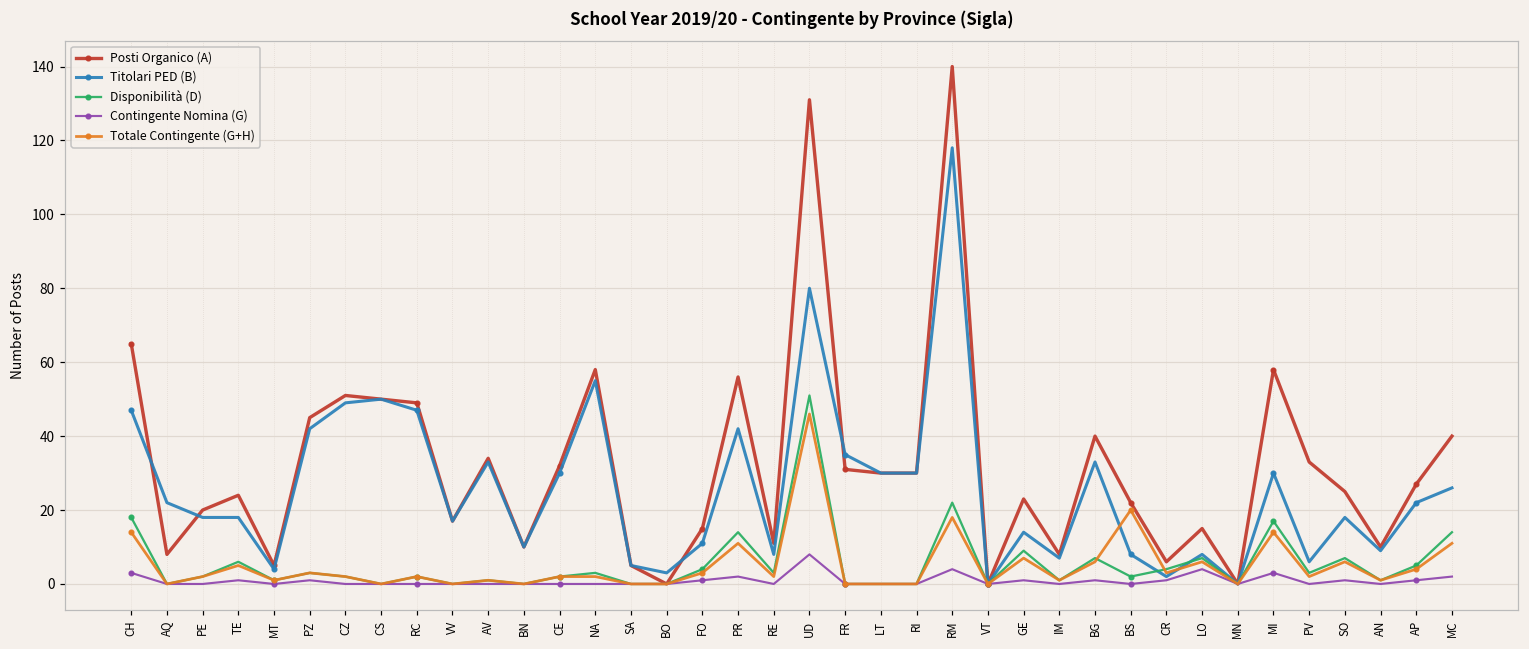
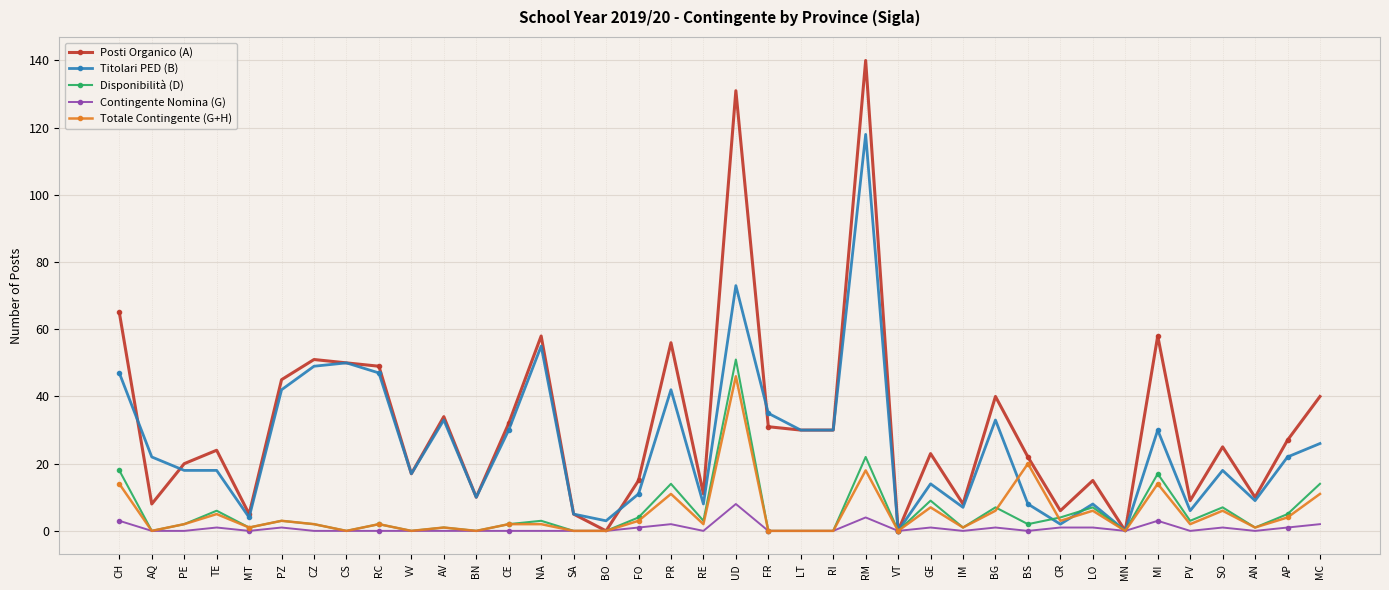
  {
    "Posti Organico (A)": {
      "CH": 65,
      "AQ": 8,
      "PE": 20,
      "TE": 24,
      "MT": 5,
      "PZ": 45,
      "CZ": 51,
      "RC": 49,
      "AV": 34,
      "CE": 32,
      "NA": 58,
      "FO": 15,
      "PR": 56,
      "RE": 11,
      "UD": 131,
      "FR": 31,
      "RM": 140,
      "GE": 23,
      "IM": 8,
      "BG": 40,
      "BS": 22,
      "CR": 6,
      "LO": 15,
      "MI": 58,
-     "PV": 33,
+     "PV": 9,
      "SO": 25,
      "AN": 10,
      "AP": 27,
      "MC": 40
    },
    "Titolari PED (B)": {
      "CH": 47,
      "AQ": 22,
      "PE": 18,
      "TE": 18,
      "MT": 4,
      "PZ": 42,
      "CZ": 49,
      "RC": 47,
      "AV": 33,
      "CE": 30,
      "NA": 55,
      "BO": 3,
      "FO": 11,
      "PR": 42,
      "RE": 8,
-     "UD": 80,
+     "UD": 73,
      "FR": 35,
      "RM": 118,
      "GE": 14,
      "IM": 7,
      "BG": 33,
      "BS": 8,
      "CR": 2,
      "LO": 8,
      "MI": 30,
      "PV": 6,
      "SO": 18,
      "AN": 9,
      "AP": 22,
      "MC": 26
    },
    "Disponibilità (D)": {
      "CH": 18,
      "TE": 6,
      "NA": 3,
      "FO": 4,
      "PR": 14,
      "RE": 3,
      "UD": 51,
      "RM": 22,
      "GE": 9,
      "BG": 7,
      "BS": 2,
      "CR": 4,
      "LO": 7,
      "MI": 17,
      "PV": 3,
      "SO": 7,
      "AP": 5,
      "MC": 14
    },
    "Contingente Nomina (G)": {
      "CH": 3,
      "PE": 0,
      "TE": 1,
      "MT": 0,
      "PZ": 1,
      "CZ": 0,
      "RC": 0,
      "AV": 0,
      "CE": 0,
      "NA": 0,
      "FO": 1,
      "PR": 2,
      "RE": 0,
      "UD": 8,
      "RM": 4,
      "GE": 1,
      "IM": 0,
      "BG": 1,
      "BS": 0,
      "CR": 1,
-     "LO": 4,
+     "LO": 1,
      "MI": 3,
      "PV": 0,
      "SO": 1,
      "AN": 0,
      "AP": 1,
      "MC": 2
    },
    "Totale Contingente (G+H)": {
      "CH": 14,
      "TE": 5,
      "NA": 2,
      "FO": 3,
      "PR": 11,
      "RE": 2,
      "UD": 46,
      "RM": 18,
      "GE": 7,
      "BG": 6,
      "BS": 20,
      "CR": 3,
      "LO": 6,
      "MI": 14,
      "PV": 2,
      "SO": 6,
      "AP": 4,
      "MC": 11
    }
  }
